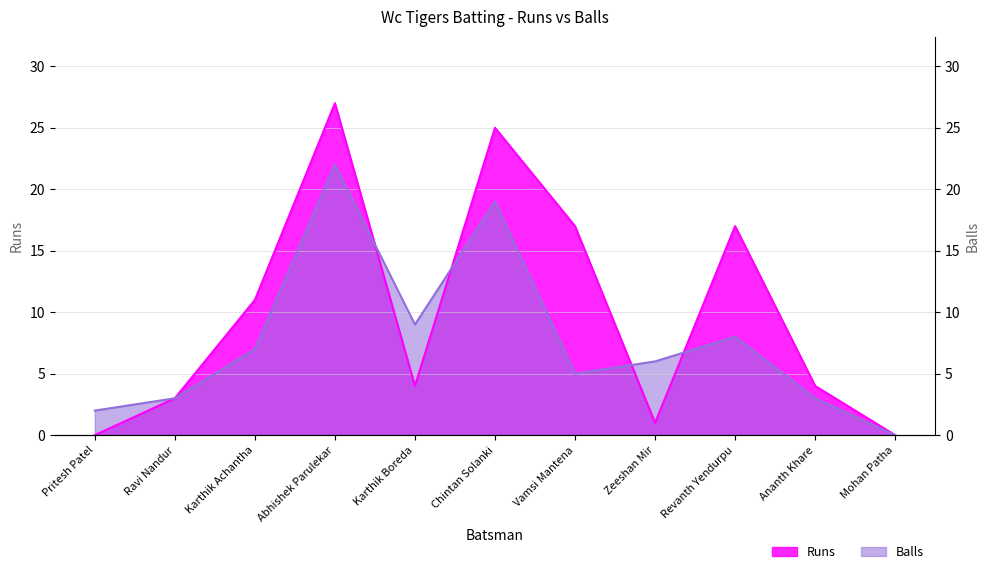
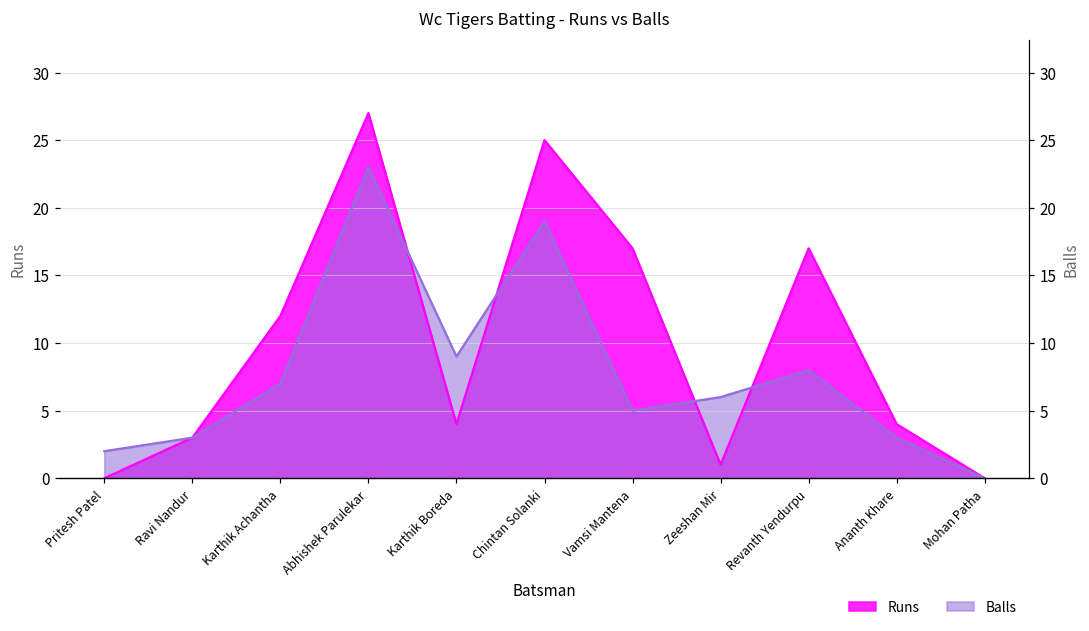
  {
    "Runs": {
      "Pritesh Patel": 0,
-     "Karthik Achantha": 11,
+     "Karthik Achantha": 12,
      "Abhishek Parulekar": 27,
      "Karthik Boreda": 4,
      "Chintan Solanki": 25,
      "Vamsi Mantena": 17,
      "Zeeshan Mir": 1,
      "Revanth Yendurpu": 17,
      "Ananth Khare": 4
    },
    "Balls": {
      "Pritesh Patel": 2,
      "Karthik Achantha": 7,
-     "Abhishek Parulekar": 22,
+     "Abhishek Parulekar": 23,
      "Karthik Boreda": 9,
      "Chintan Solanki": 19,
      "Vamsi Mantena": 5,
      "Zeeshan Mir": 6,
      "Revanth Yendurpu": 8,
      "Ananth Khare": 3
    }
  }
